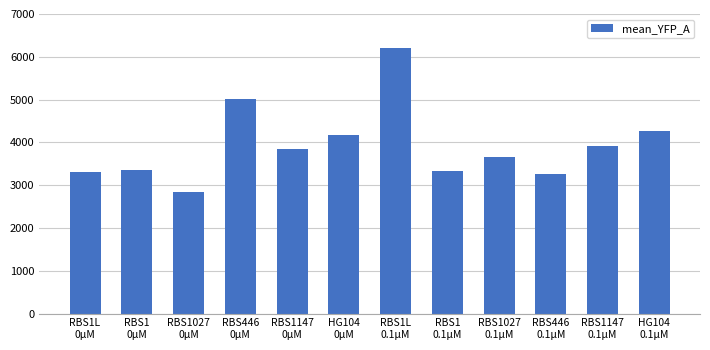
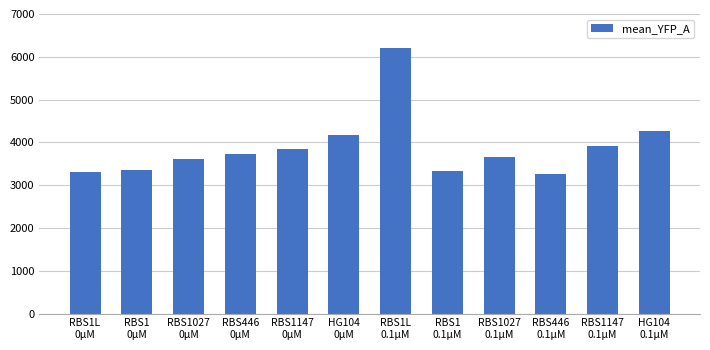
  {
    "RBS1L 0µM": 3300,
    "RBS1 0µM": 3300,
-   "RBS1027 0µM": 2800,
-   "RBS446 0µM": 5000,
+   "RBS1027 0µM": 3600,
+   "RBS446 0µM": 3700,
    "RBS1147 0µM": 3900,
    "HG104 0µM": 4200,
    "RBS1L 0.1µM": 6200,
    "RBS1 0.1µM": 3300,
    "RBS1027 0.1µM": 3700,
    "RBS446 0.1µM": 3300,
    "RBS1147 0.1µM": 3900,
    "HG104 0.1µM": 4300
  }
